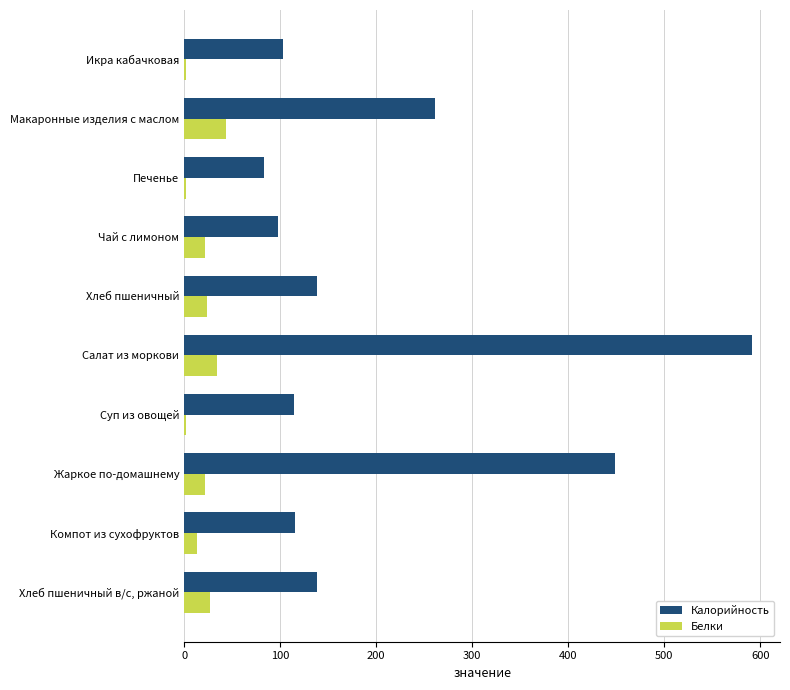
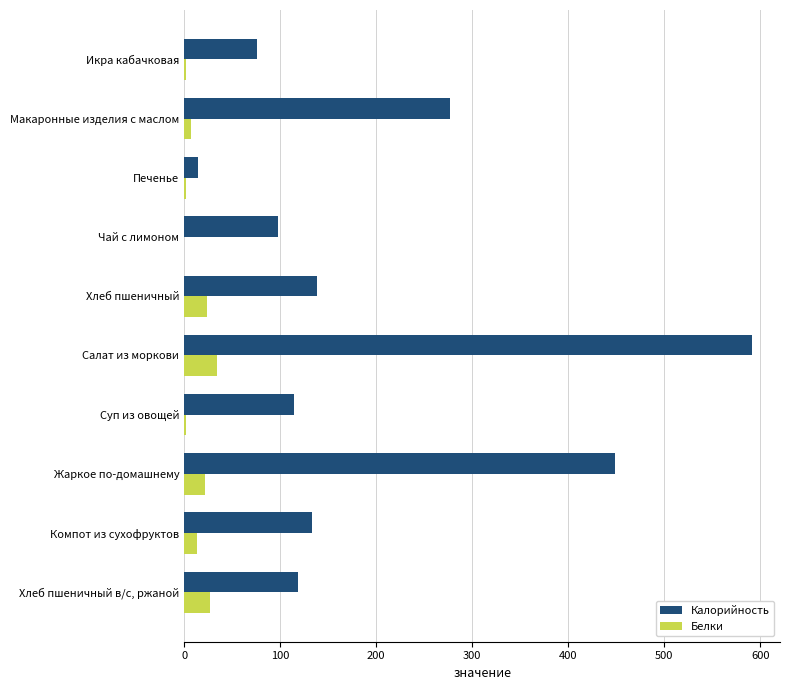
  {
    "Калорийность": {
-     "Икра кабачковая": 100,
-     "Макаронные изделия с маслом": 260,
-     "Печенье": 80,
+     "Икра кабачковая": 80,
+     "Макаронные изделия с маслом": 280,
+     "Печенье": 10,
      "Чай с лимоном": 100,
      "Хлеб пшеничный": 140,
      "Салат из моркови": 590,
      "Суп из овощей": 110,
      "Жаркое по-домашнему": 450,
-     "Компот из сухофруктов": 120,
-     "Хлеб пшеничный в/с, ржаной": 140
+     "Компот из сухофруктов": 130,
+     "Хлеб пшеничный в/с, ржаной": 120
    },
    "Белки": {
-     "Макаронные изделия с маслом": 40,
-     "Чай с лимоном": 20,
+     "Макаронные изделия с маслом": 10,
+     "Чай с лимоном": 0,
      "Хлеб пшеничный": 20,
      "Салат из моркови": 30,
      "Жаркое по-домашнему": 20,
      "Компот из сухофруктов": 10,
      "Хлеб пшеничный в/с, ржаной": 30
    }
  }
